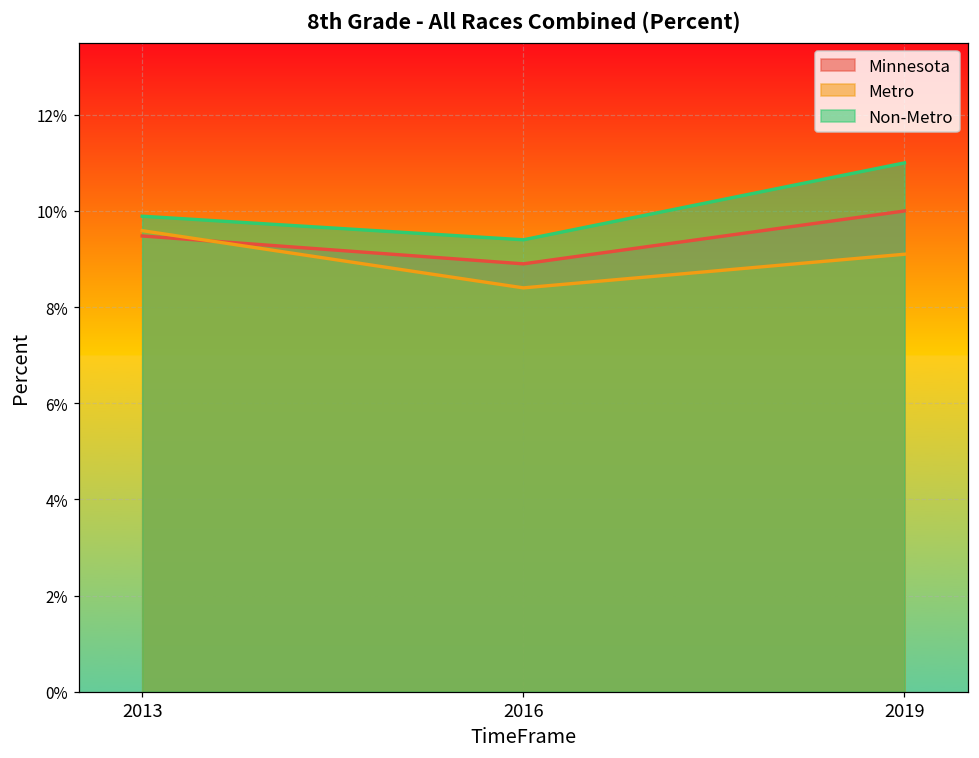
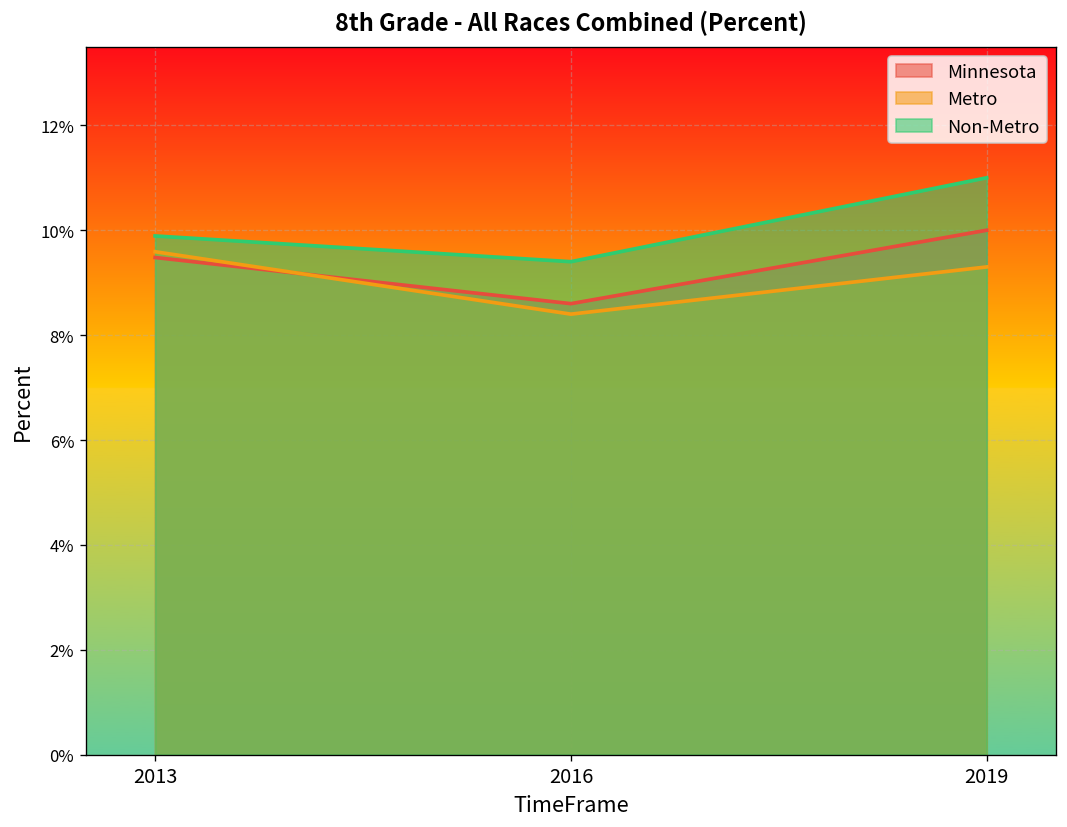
  {
    "Minnesota": {
      "2013": "9.5%",
-     "2016": "8.9%",
+     "2016": "8.6%",
      "2019": "10.0%"
    },
    "Metro": {
      "2013": "9.6%",
      "2016": "8.4%",
-     "2019": "9.1%"
+     "2019": "9.3%"
    },
    "Non-Metro": {
      "2013": "9.9%",
      "2016": "9.4%",
      "2019": "11.0%"
    }
  }
